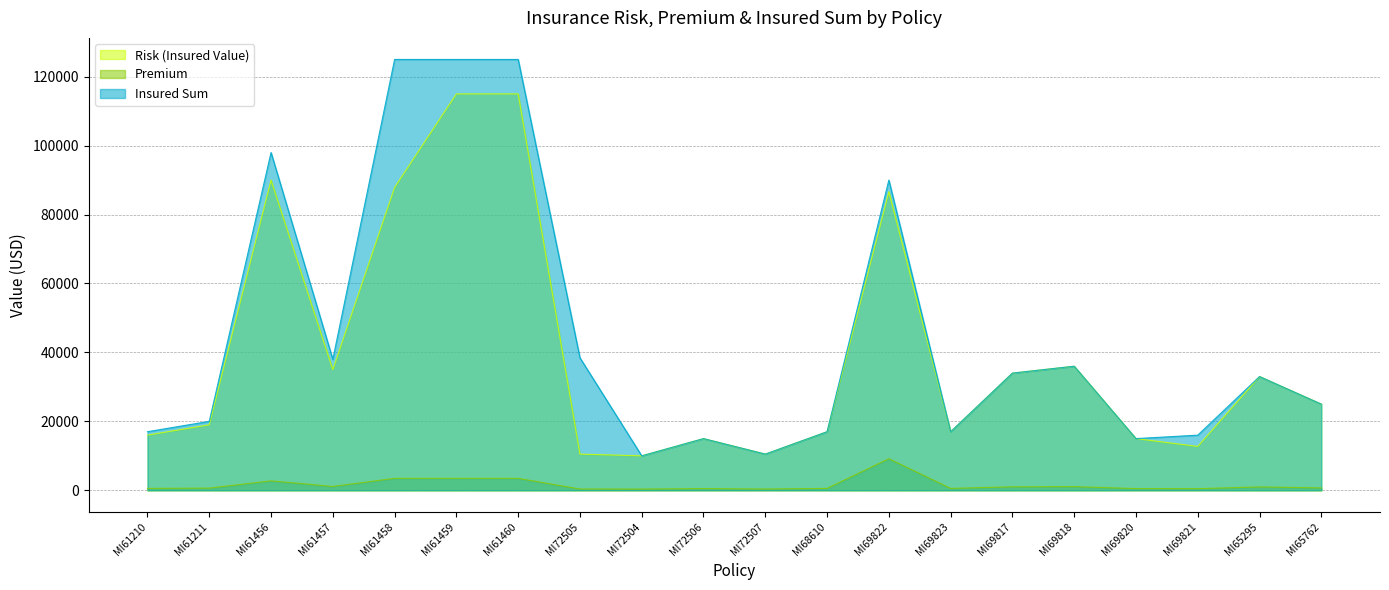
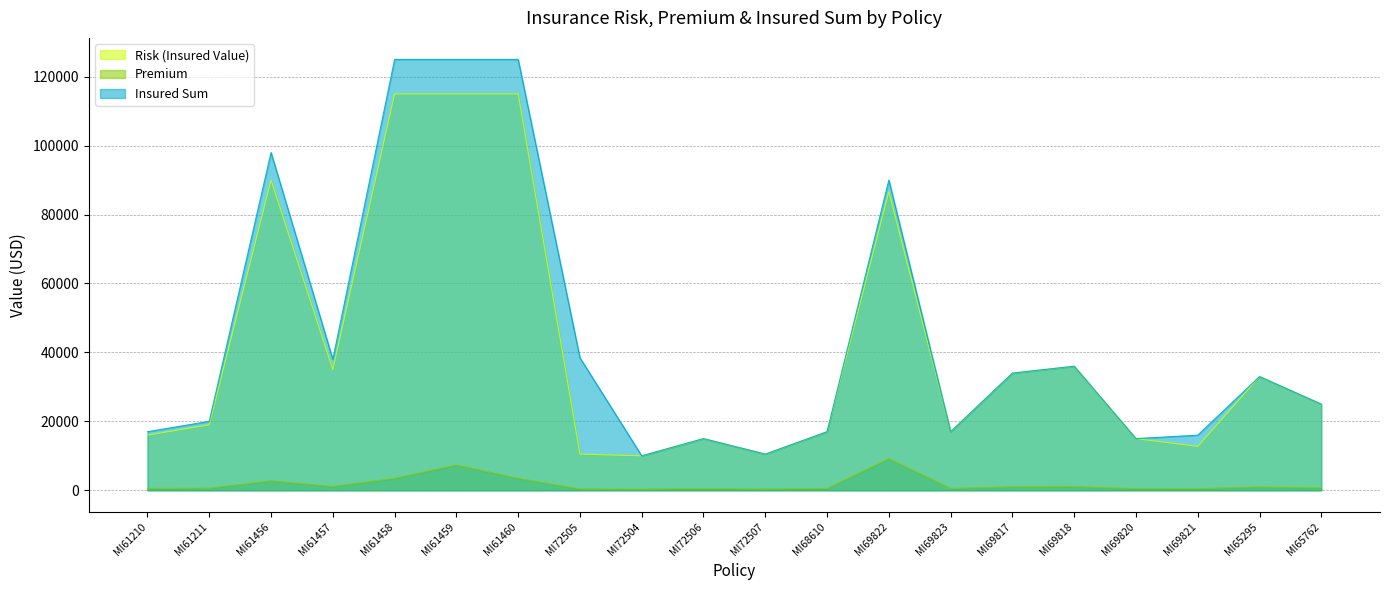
  {
    "Risk (Insured Value)": {
      "MI61210": 16000,
      "MI61211": 19000,
      "MI61456": 90000,
      "MI61457": 35000,
-     "MI61458": 88000,
+     "MI61458": 115000,
      "MI61459": 115000,
      "MI61460": 115000,
      "MI72505": 11000,
      "MI69822": 87000,
      "MI69821": 13000
    },
    "Premium": {
      "MI61210": 1000,
      "MI61211": 1000,
      "MI61456": 3000,
      "MI61457": 1000,
      "MI61458": 3000,
-     "MI61459": 3000,
+     "MI61459": 7000,
      "MI61460": 3000,
      "MI72505": 0,
      "MI72504": 0,
      "MI72506": 0,
      "MI72507": 0,
      "MI68610": 1000,
      "MI69822": 9000,
      "MI69823": 1000,
      "MI69817": 1000,
      "MI69818": 1000,
      "MI69820": 0,
      "MI69821": 0,
      "MI65295": 1000,
      "MI65762": 1000
    },
    "Insured Sum": {
      "MI61210": 17000,
      "MI61211": 20000,
      "MI61456": 98000,
      "MI61457": 38000,
      "MI61458": 125000,
      "MI61459": 125000,
      "MI61460": 125000,
      "MI72505": 38000,
      "MI69822": 90000,
      "MI69821": 16000
    }
  }
